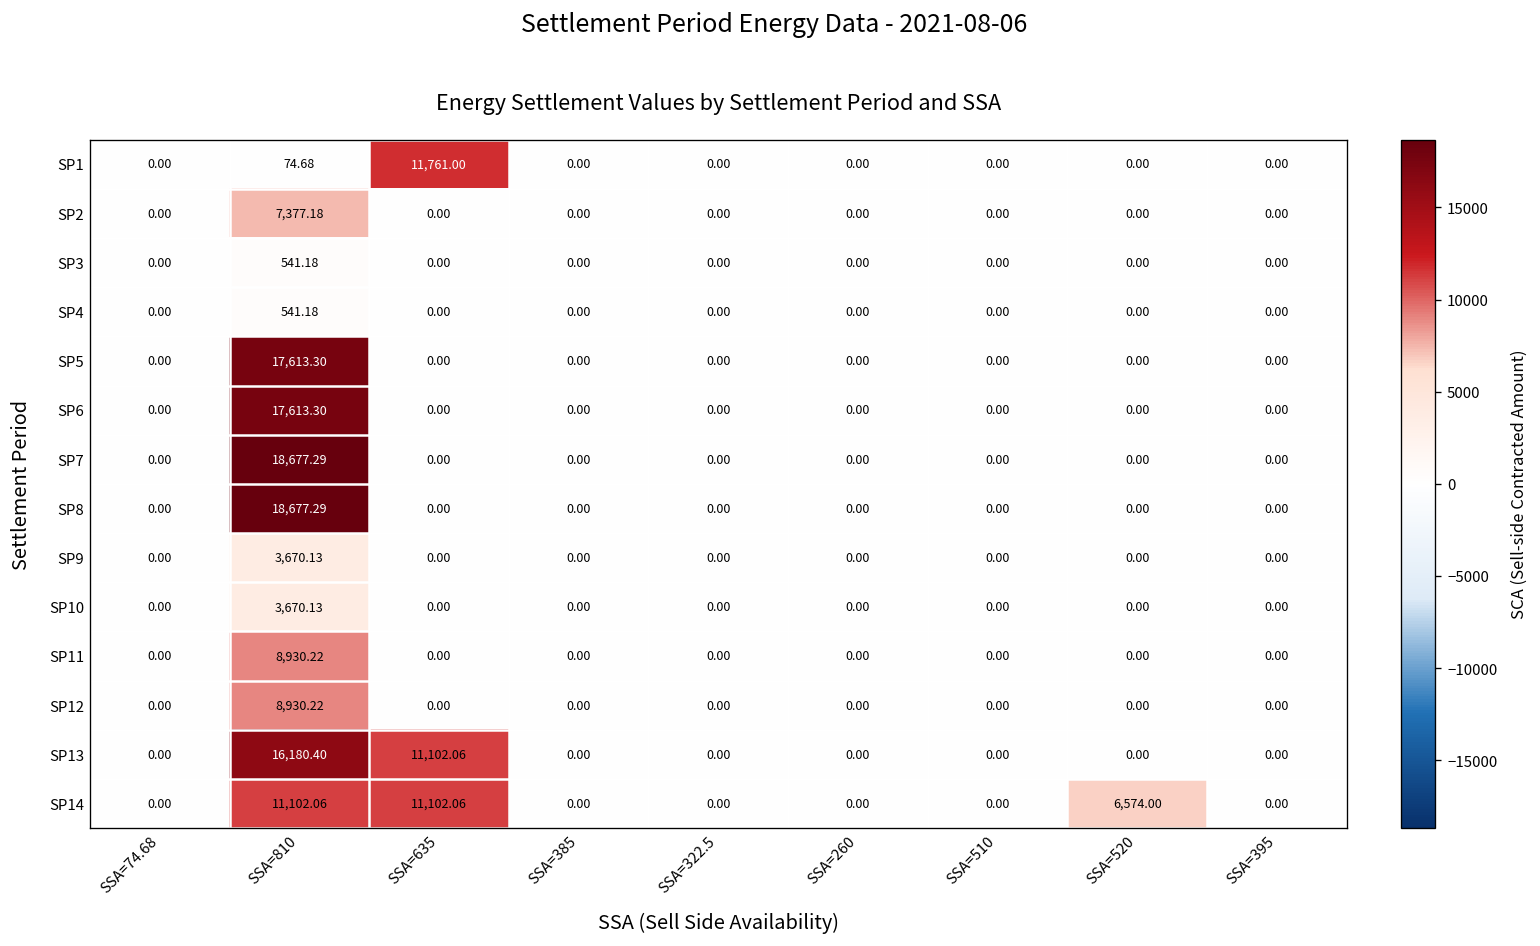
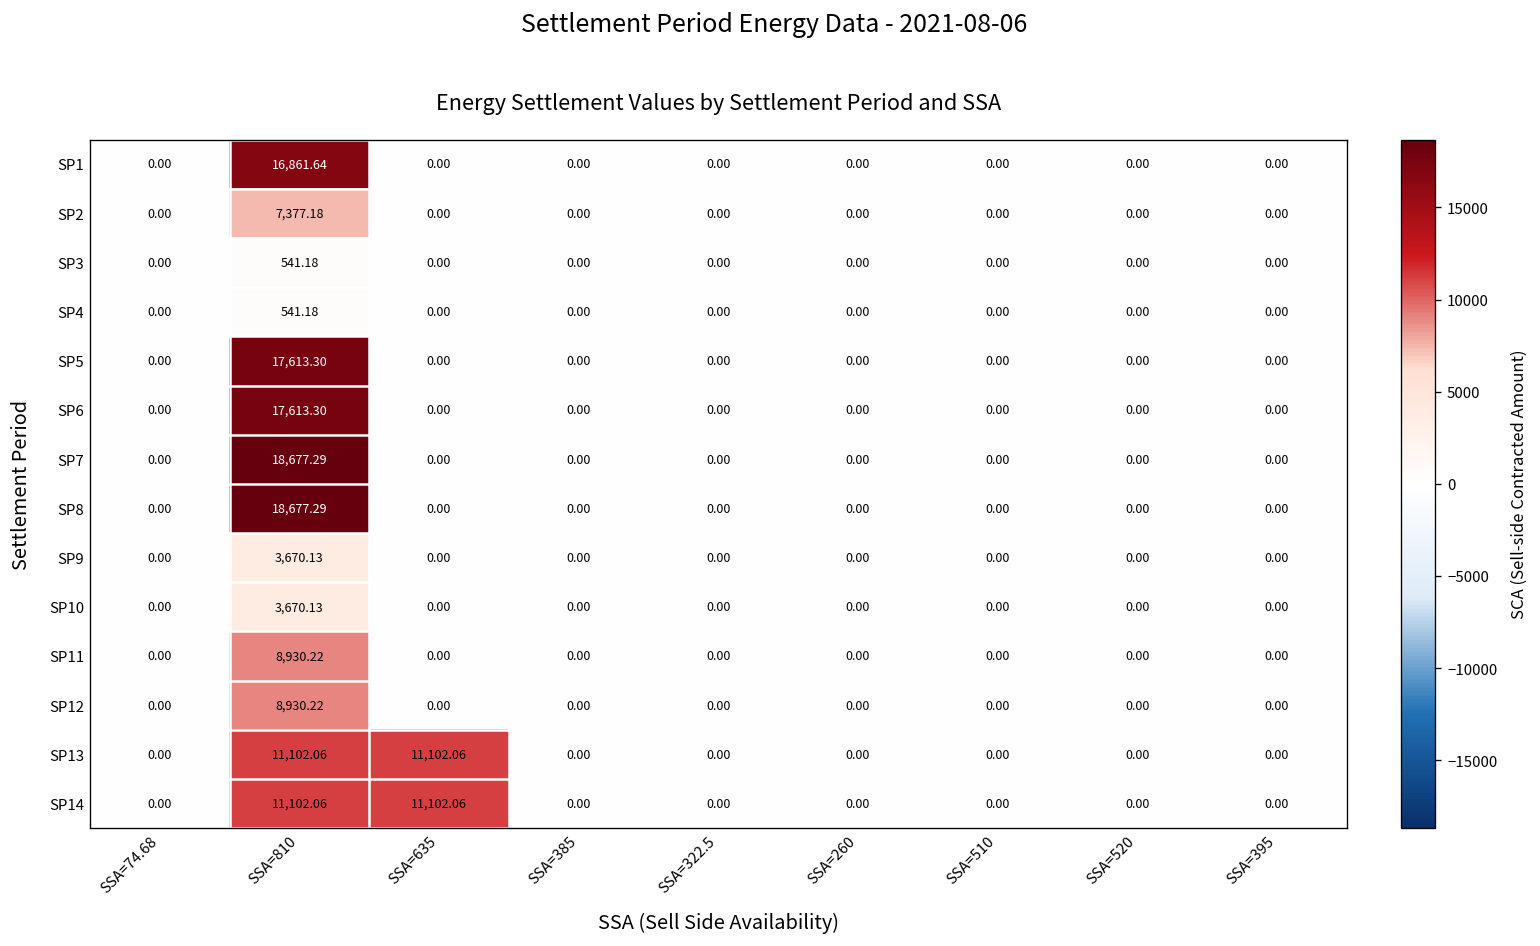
  {
    "SP1": {
      "SSA=74.68": "0.00",
-     "SSA=810": "74.68",
-     "SSA=635": "11,761.00",
+     "SSA=810": "16,861.64",
+     "SSA=635": "0.00",
      "SSA=385": "0.00",
      "SSA=322.5": "0.00",
      "SSA=260": "0.00",
      "SSA=510": "0.00",
      "SSA=520": "0.00",
      "SSA=395": "0.00"
    },
    "SP2": {
      "SSA=74.68": "0.00",
      "SSA=810": "7,377.18",
      "SSA=635": "0.00",
      "SSA=385": "0.00",
      "SSA=322.5": "0.00",
      "SSA=260": "0.00",
      "SSA=510": "0.00",
      "SSA=520": "0.00",
      "SSA=395": "0.00"
    },
    "SP3": {
      "SSA=74.68": "0.00",
      "SSA=810": "541.18",
      "SSA=635": "0.00",
      "SSA=385": "0.00",
      "SSA=322.5": "0.00",
      "SSA=260": "0.00",
      "SSA=510": "0.00",
      "SSA=520": "0.00",
      "SSA=395": "0.00"
    },
    "SP4": {
      "SSA=74.68": "0.00",
      "SSA=810": "541.18",
      "SSA=635": "0.00",
      "SSA=385": "0.00",
      "SSA=322.5": "0.00",
      "SSA=260": "0.00",
      "SSA=510": "0.00",
      "SSA=520": "0.00",
      "SSA=395": "0.00"
    },
    "SP5": {
      "SSA=74.68": "0.00",
      "SSA=810": "17,613.30",
      "SSA=635": "0.00",
      "SSA=385": "0.00",
      "SSA=322.5": "0.00",
      "SSA=260": "0.00",
      "SSA=510": "0.00",
      "SSA=520": "0.00",
      "SSA=395": "0.00"
    },
    "SP6": {
      "SSA=74.68": "0.00",
      "SSA=810": "17,613.30",
      "SSA=635": "0.00",
      "SSA=385": "0.00",
      "SSA=322.5": "0.00",
      "SSA=260": "0.00",
      "SSA=510": "0.00",
      "SSA=520": "0.00",
      "SSA=395": "0.00"
    },
    "SP7": {
      "SSA=74.68": "0.00",
      "SSA=810": "18,677.29",
      "SSA=635": "0.00",
      "SSA=385": "0.00",
      "SSA=322.5": "0.00",
      "SSA=260": "0.00",
      "SSA=510": "0.00",
      "SSA=520": "0.00",
      "SSA=395": "0.00"
    },
    "SP8": {
      "SSA=74.68": "0.00",
      "SSA=810": "18,677.29",
      "SSA=635": "0.00",
      "SSA=385": "0.00",
      "SSA=322.5": "0.00",
      "SSA=260": "0.00",
      "SSA=510": "0.00",
      "SSA=520": "0.00",
      "SSA=395": "0.00"
    },
    "SP9": {
      "SSA=74.68": "0.00",
      "SSA=810": "3,670.13",
      "SSA=635": "0.00",
      "SSA=385": "0.00",
      "SSA=322.5": "0.00",
      "SSA=260": "0.00",
      "SSA=510": "0.00",
      "SSA=520": "0.00",
      "SSA=395": "0.00"
    },
    "SP10": {
      "SSA=74.68": "0.00",
      "SSA=810": "3,670.13",
      "SSA=635": "0.00",
      "SSA=385": "0.00",
      "SSA=322.5": "0.00",
      "SSA=260": "0.00",
      "SSA=510": "0.00",
      "SSA=520": "0.00",
      "SSA=395": "0.00"
    },
    "SP11": {
      "SSA=74.68": "0.00",
      "SSA=810": "8,930.22",
      "SSA=635": "0.00",
      "SSA=385": "0.00",
      "SSA=322.5": "0.00",
      "SSA=260": "0.00",
      "SSA=510": "0.00",
      "SSA=520": "0.00",
      "SSA=395": "0.00"
    },
    "SP12": {
      "SSA=74.68": "0.00",
      "SSA=810": "8,930.22",
      "SSA=635": "0.00",
      "SSA=385": "0.00",
      "SSA=322.5": "0.00",
      "SSA=260": "0.00",
      "SSA=510": "0.00",
      "SSA=520": "0.00",
      "SSA=395": "0.00"
    },
    "SP13": {
      "SSA=74.68": "0.00",
-     "SSA=810": "16,180.40",
+     "SSA=810": "11,102.06",
      "SSA=635": "11,102.06",
      "SSA=385": "0.00",
      "SSA=322.5": "0.00",
      "SSA=260": "0.00",
      "SSA=510": "0.00",
      "SSA=520": "0.00",
      "SSA=395": "0.00"
    },
    "SP14": {
      "SSA=74.68": "0.00",
      "SSA=810": "11,102.06",
      "SSA=635": "11,102.06",
      "SSA=385": "0.00",
      "SSA=322.5": "0.00",
      "SSA=260": "0.00",
      "SSA=510": "0.00",
-     "SSA=520": "6,574.00",
+     "SSA=520": "0.00",
      "SSA=395": "0.00"
    }
  }
